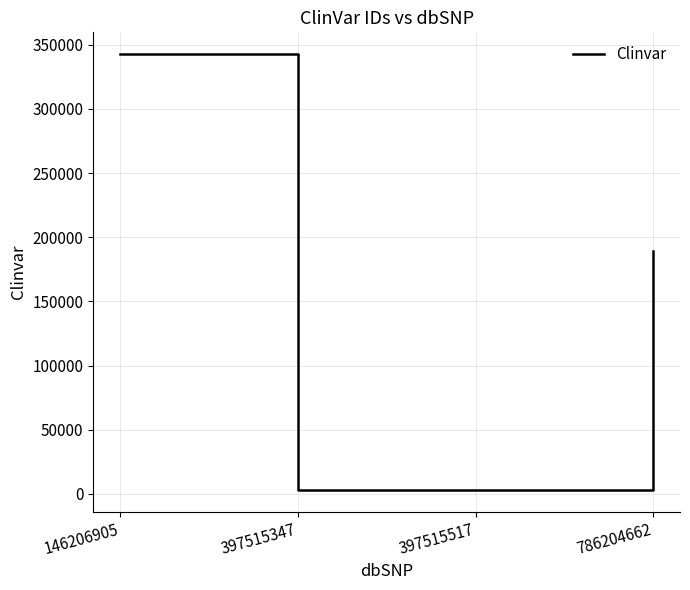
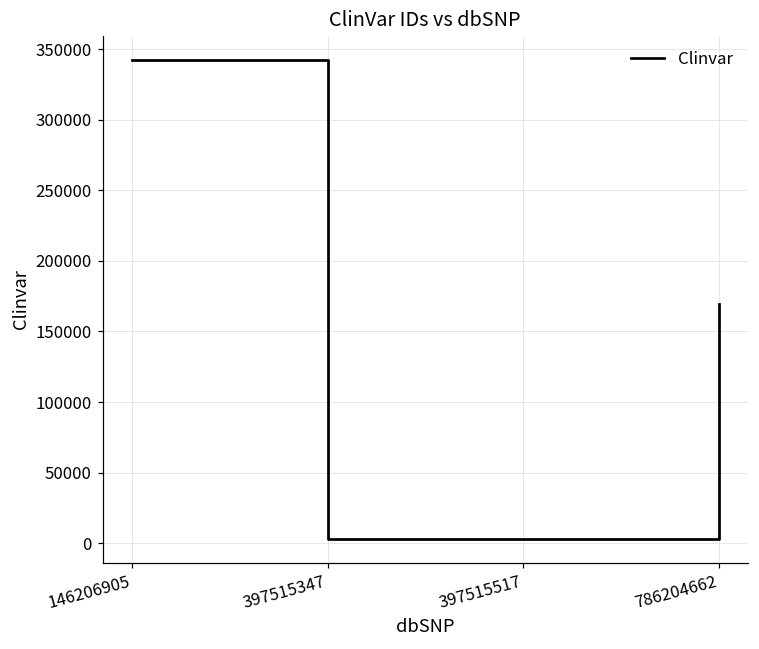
  {
    "146206905": 343000,
    "397515347": 3000,
    "397515517": 3000,
-   "786204662": 189000
+   "786204662": 170000
  }
